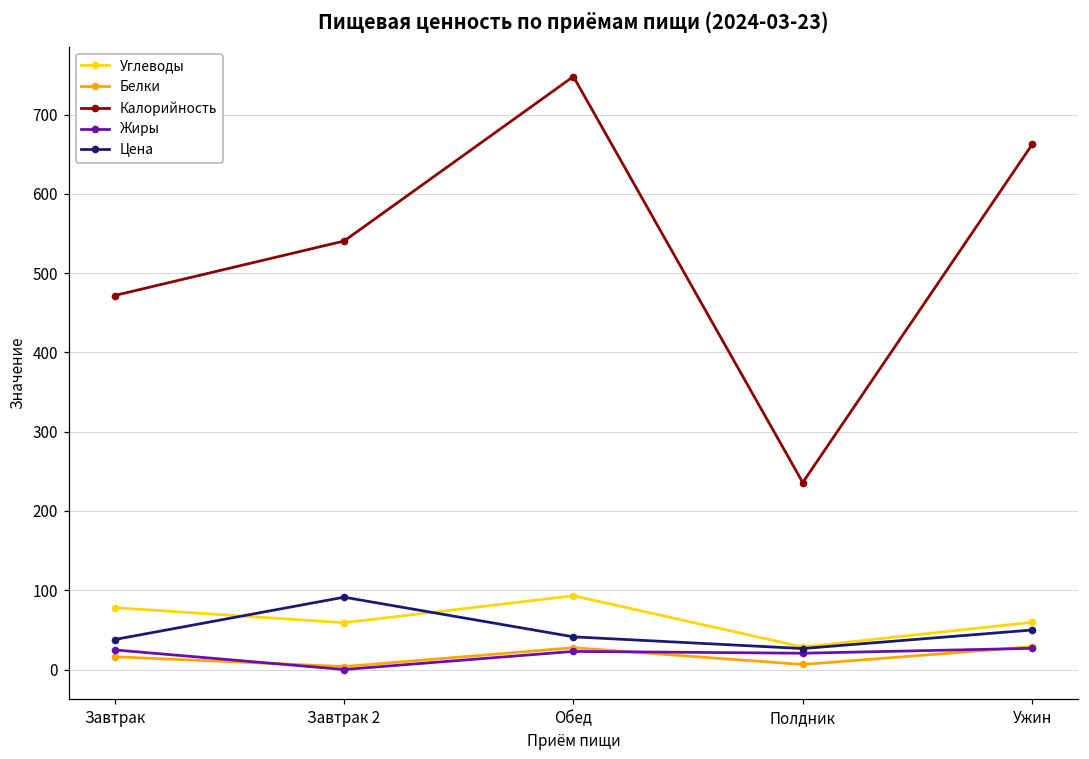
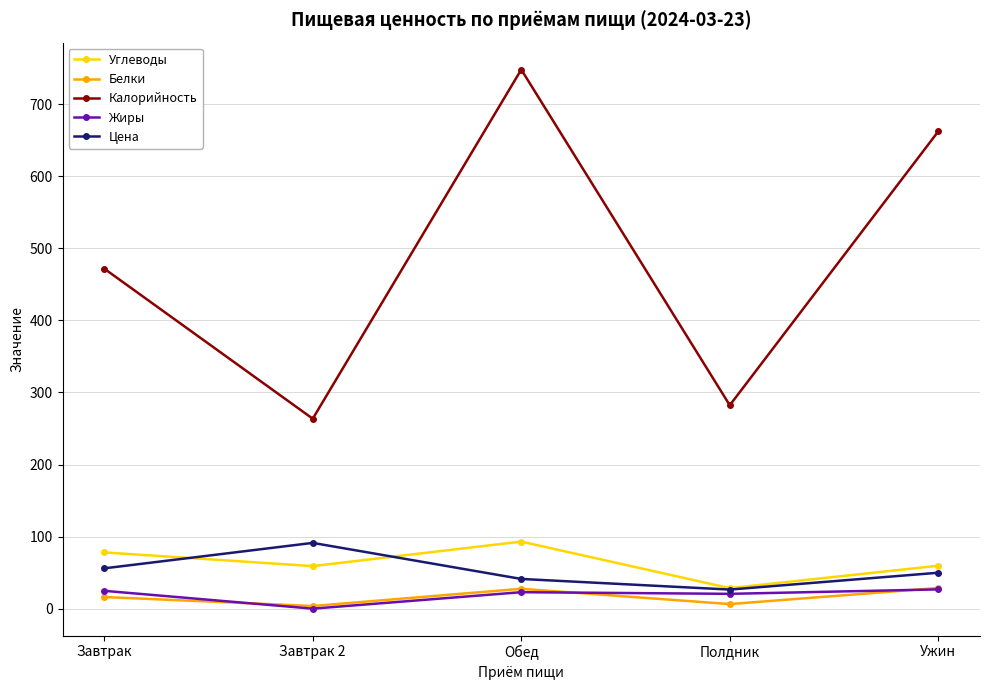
  {
    "Калорийность": {
      "Завтрак": 470,
-     "Завтрак 2": 540,
+     "Завтрак 2": 260,
      "Обед": 750,
-     "Полдник": 240,
+     "Полдник": 280,
      "Ужин": 660
    },
    "Жиры": {
      "Завтрак": 20,
      "Завтрак 2": 0,
      "Обед": 20,
      "Полдник": 20
    },
    "Цена": {
-     "Завтрак": 40,
+     "Завтрак": 60,
      "Завтрак 2": 90,
      "Обед": 40,
      "Ужин": 50
    }
  }
